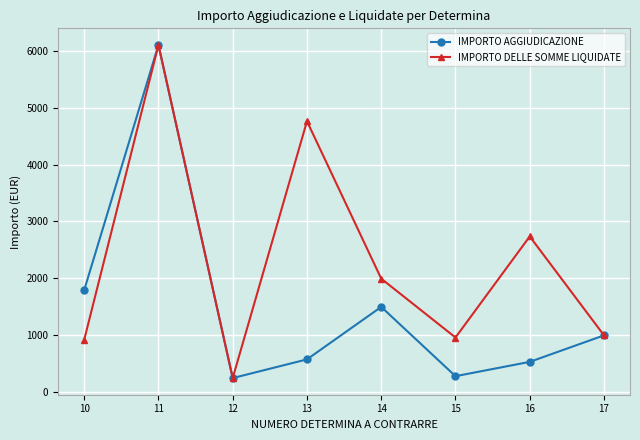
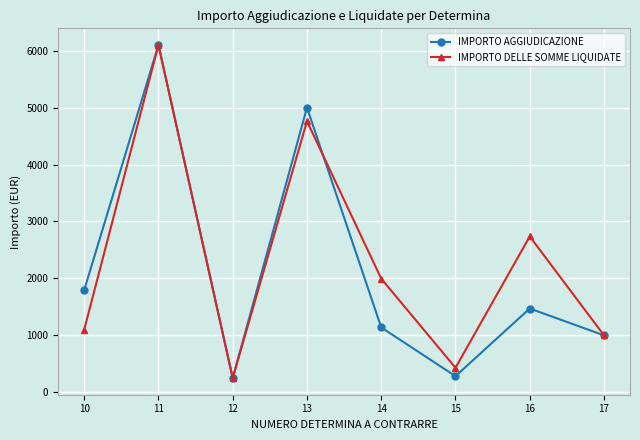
  {
    "IMPORTO AGGIUDICAZIONE": {
      "10": 1800,
-     "13": 600,
-     "14": 1500,
+     "13": 5000,
+     "14": 1100,
      "15": 300,
-     "16": 500
+     "16": 1500
    },
    "IMPORTO DELLE SOMME LIQUIDATE": {
-     "10": 900,
+     "10": 1100,
      "13": 4800,
      "14": 2000,
-     "15": 1000,
+     "15": 400,
      "16": 2700
    }
  }
